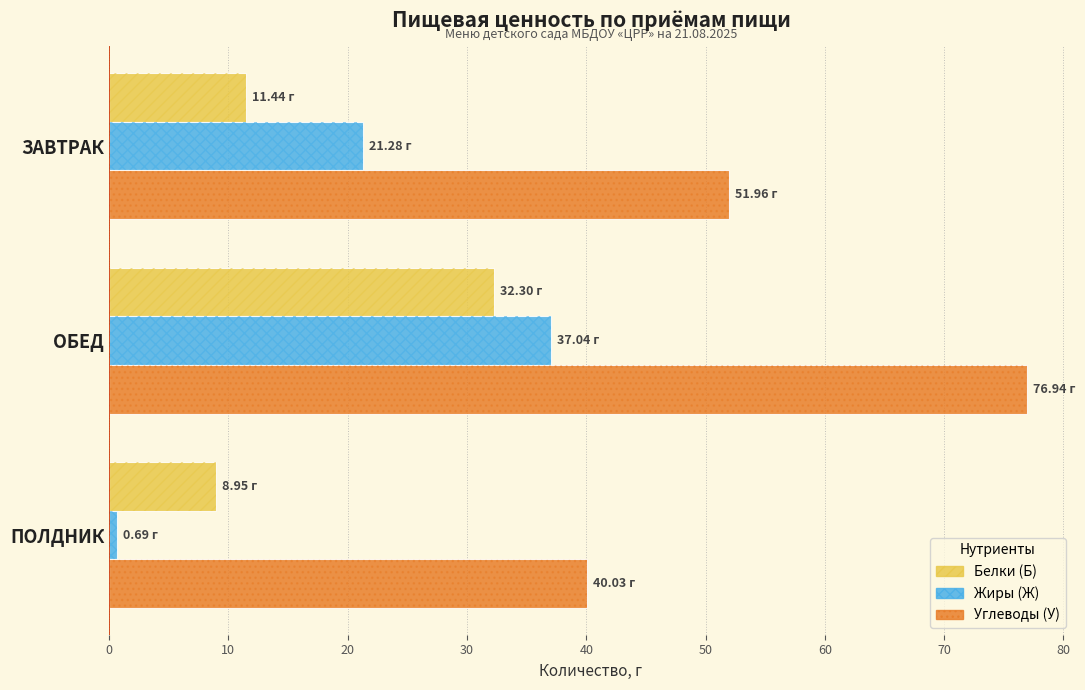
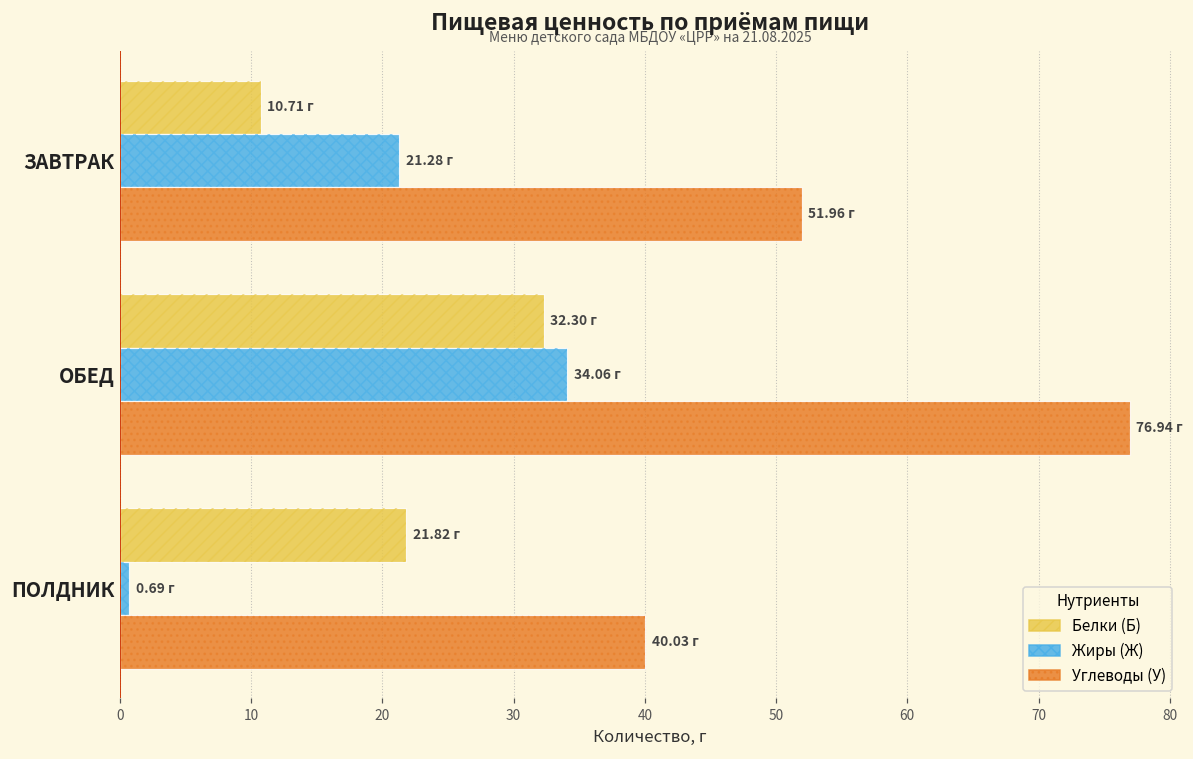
  {
    "Белки (Б)": {
-     "ЗАВТРАК": 11.44,
+     "ЗАВТРАК": 10.71,
      "ОБЕД": 32.30,
-     "ПОЛДНИК": 8.95
+     "ПОЛДНИК": 21.82
    },
    "Жиры (Ж)": {
      "ЗАВТРАК": 21.28,
-     "ОБЕД": 37.04,
+     "ОБЕД": 34.06,
      "ПОЛДНИК": 0.69
    },
    "Углеводы (У)": {
      "ЗАВТРАК": 51.96,
      "ОБЕД": 76.94,
      "ПОЛДНИК": 40.03
    }
  }
